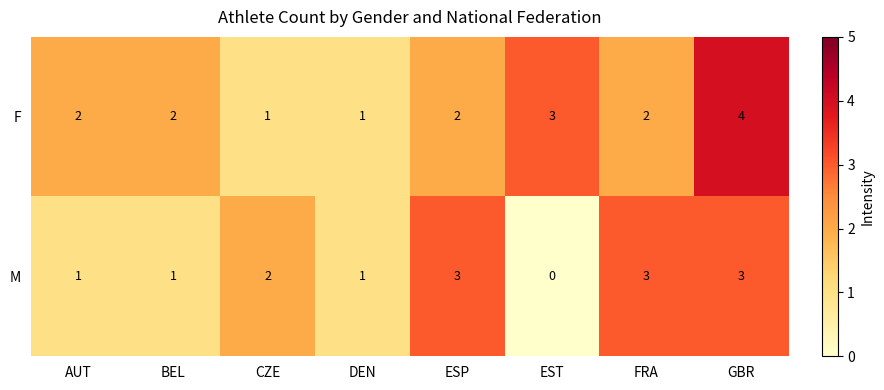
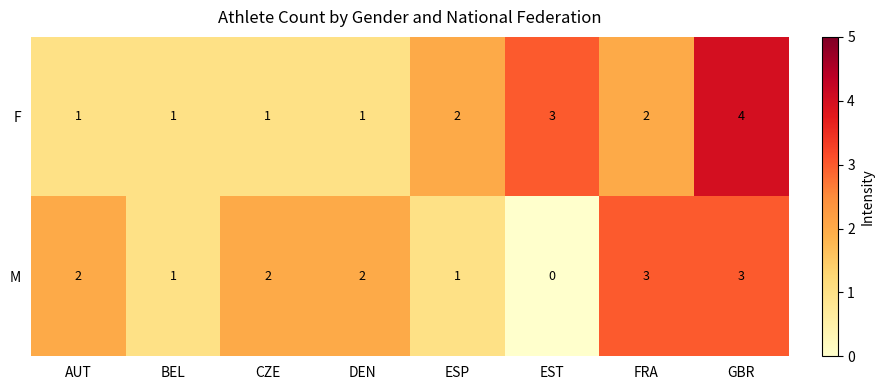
  {
    "F": {
-     "AUT": 2,
-     "BEL": 2,
+     "AUT": 1,
+     "BEL": 1,
      "CZE": 1,
      "DEN": 1,
      "ESP": 2,
      "EST": 3,
      "FRA": 2,
      "GBR": 4
    },
    "M": {
-     "AUT": 1,
+     "AUT": 2,
      "BEL": 1,
      "CZE": 2,
-     "DEN": 1,
-     "ESP": 3,
+     "DEN": 2,
+     "ESP": 1,
      "EST": 0,
      "FRA": 3,
      "GBR": 3
    }
  }
